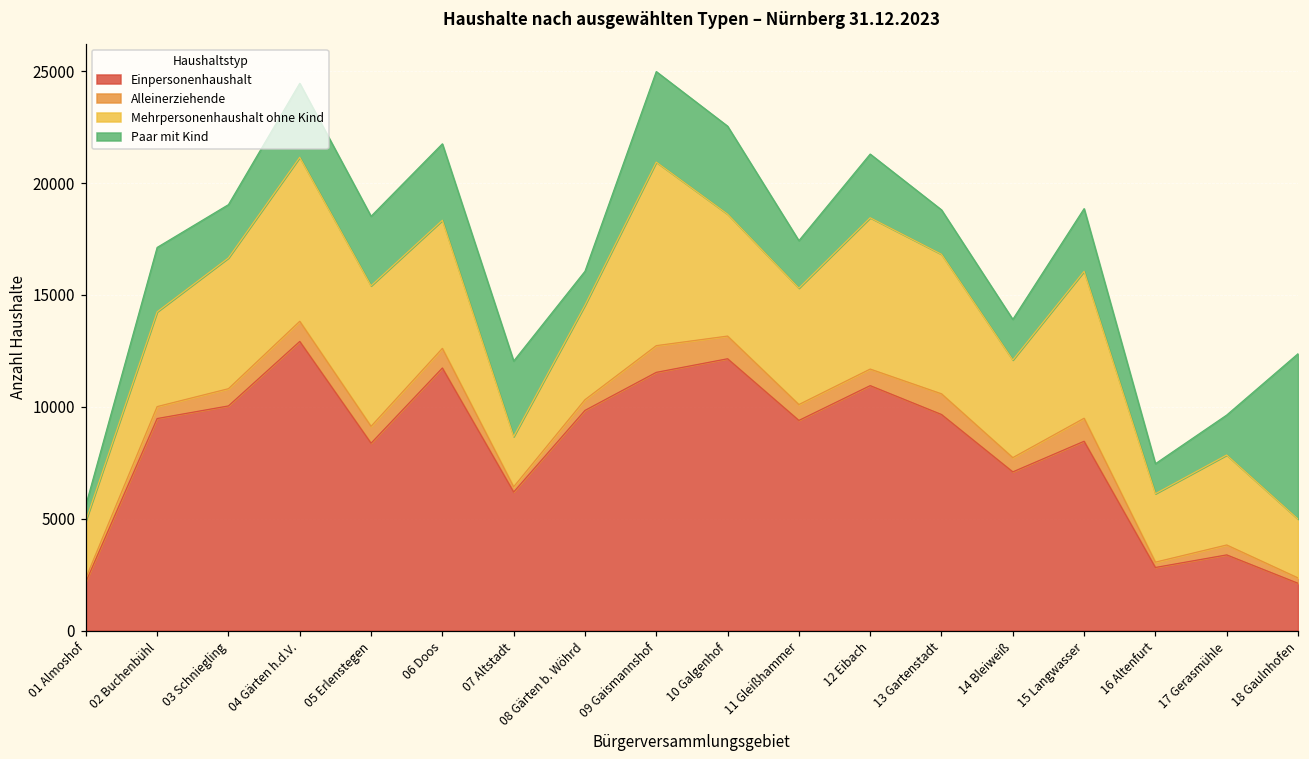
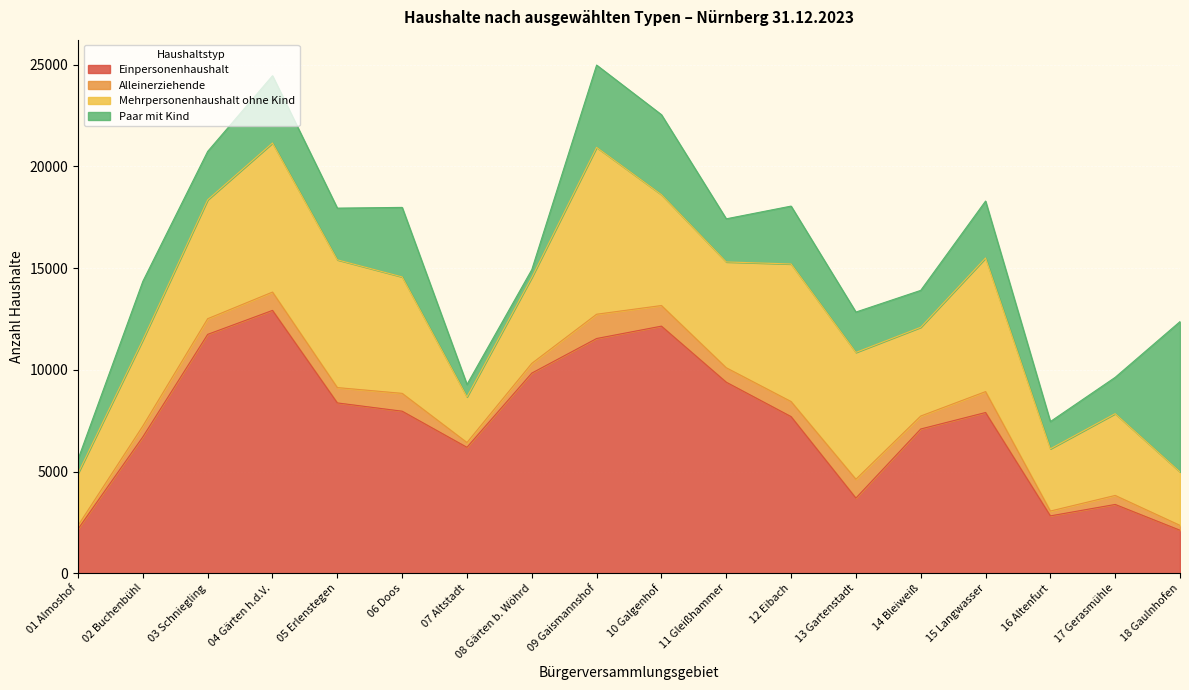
  {
    "Einpersonenhaushalt": {
      "01 Almoshof": 2200,
-     "02 Buchenbühl": 9500,
-     "03 Schniegling": 10000,
+     "02 Buchenbühl": 6700,
+     "03 Schniegling": 11700,
      "04 Gärten h.d.V.": 12900,
      "05 Erlenstegen": 8400,
-     "06 Doos": 11700,
+     "06 Doos": 8000,
      "07 Altstadt": 6200,
      "08 Gärten b. Wöhrd": 9800,
      "09 Gaismannshof": 11500,
      "10 Galgenhof": 12100,
      "11 Gleißhammer": 9400,
-     "12 Eibach": 10900,
-     "13 Gartenstadt": 9700,
+     "12 Eibach": 7700,
+     "13 Gartenstadt": 3700,
      "14 Bleiweiß": 7100,
-     "15 Langwasser": 8500,
+     "15 Langwasser": 7900,
      "16 Altenfurt": 2800,
      "17 Gerasmühle": 3400,
      "18 Gaulnhofen": 2100
    },
    "Paar mit Kind": {
      "01 Almoshof": 700,
      "02 Buchenbühl": 2900,
      "03 Schniegling": 2400,
-     "05 Erlenstegen": 3100,
+     "05 Erlenstegen": 2500,
      "06 Doos": 3400,
-     "07 Altstadt": 3400,
-     "08 Gärten b. Wöhrd": 1500,
+     "07 Altstadt": 600,
+     "08 Gärten b. Wöhrd": 400,
      "09 Gaismannshof": 4000,
      "10 Galgenhof": 3900,
      "11 Gleißhammer": 2100,
      "12 Eibach": 2800,
      "13 Gartenstadt": 2000,
      "14 Bleiweiß": 1800,
      "15 Langwasser": 2800,
      "16 Altenfurt": 1300,
      "17 Gerasmühle": 1800,
      "18 Gaulnhofen": 7400
    }
  }
